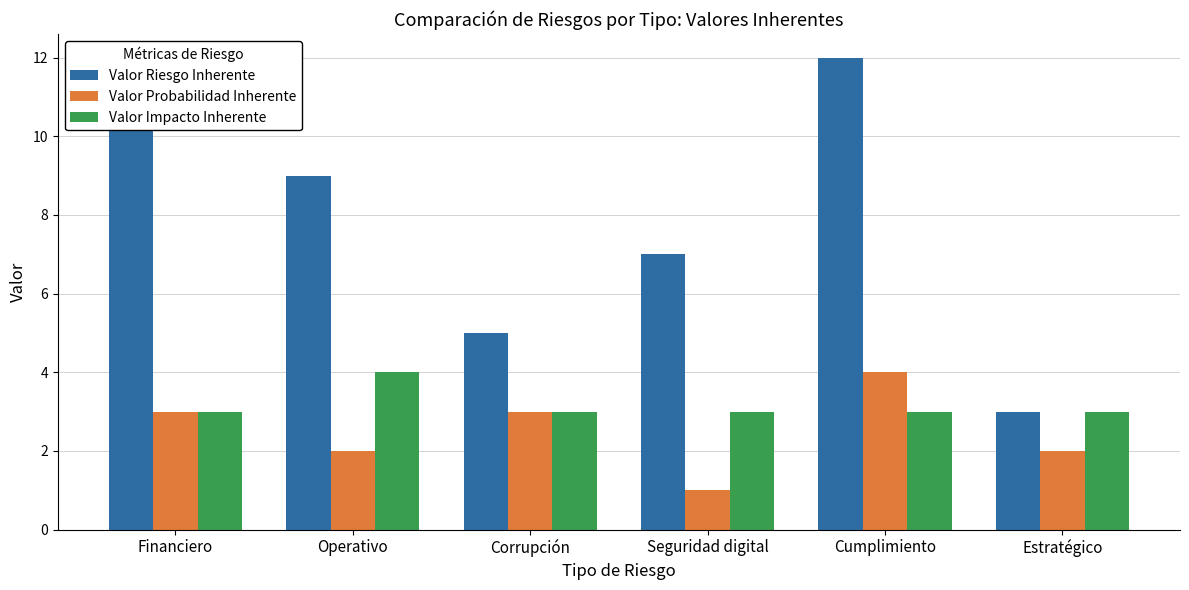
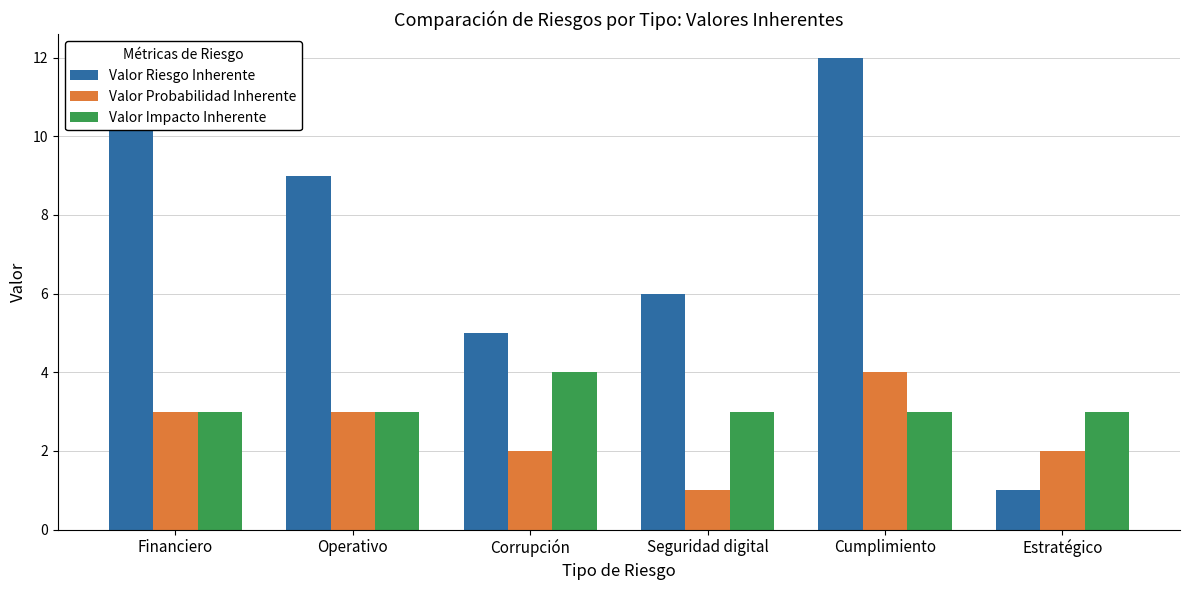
  {
    "Valor Riesgo Inherente": {
      "Operativo": 9,
      "Corrupción": 5,
-     "Seguridad digital": 7,
+     "Seguridad digital": 6,
      "Cumplimiento": 12,
-     "Estratégico": 3
+     "Estratégico": 1
    },
    "Valor Probabilidad Inherente": {
      "Financiero": 3,
-     "Operativo": 2,
-     "Corrupción": 3,
+     "Operativo": 3,
+     "Corrupción": 2,
      "Seguridad digital": 1,
      "Cumplimiento": 4,
      "Estratégico": 2
    },
    "Valor Impacto Inherente": {
      "Financiero": 3,
-     "Operativo": 4,
-     "Corrupción": 3,
+     "Operativo": 3,
+     "Corrupción": 4,
      "Seguridad digital": 3,
      "Cumplimiento": 3,
      "Estratégico": 3
    }
  }
